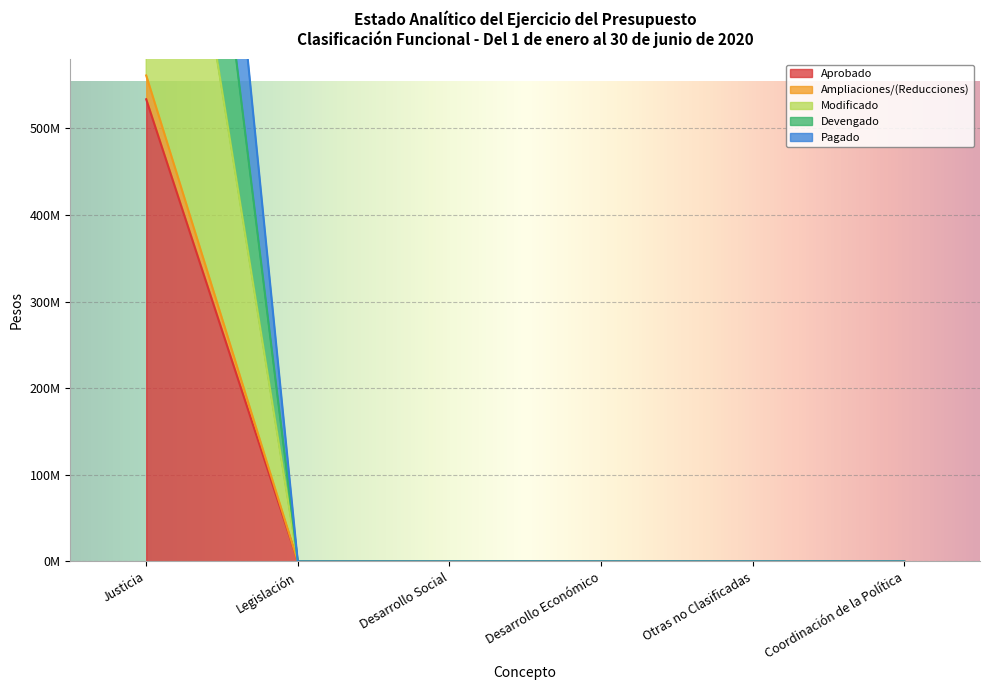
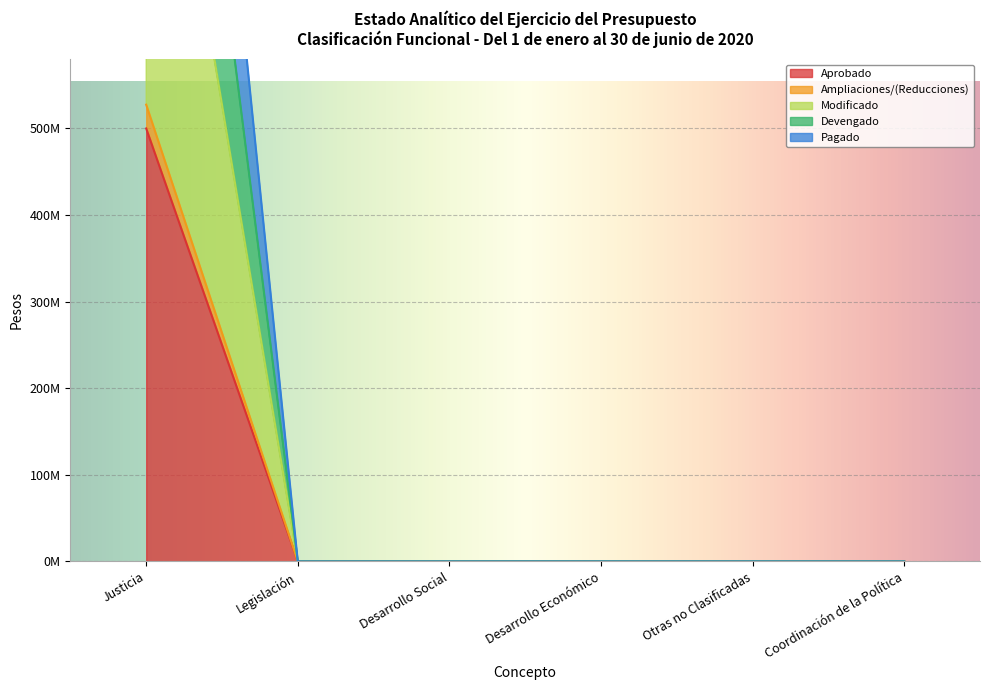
  {
    "Aprobado": {
-     "Justicia": 530000000
+     "Justicia": 500000000
    }
  }
